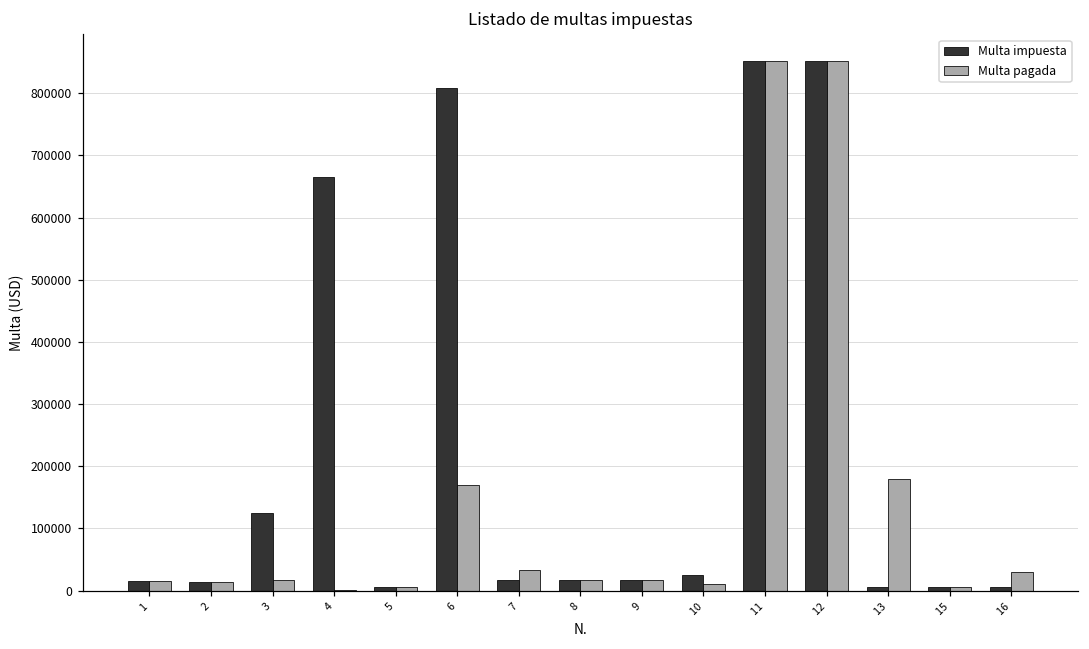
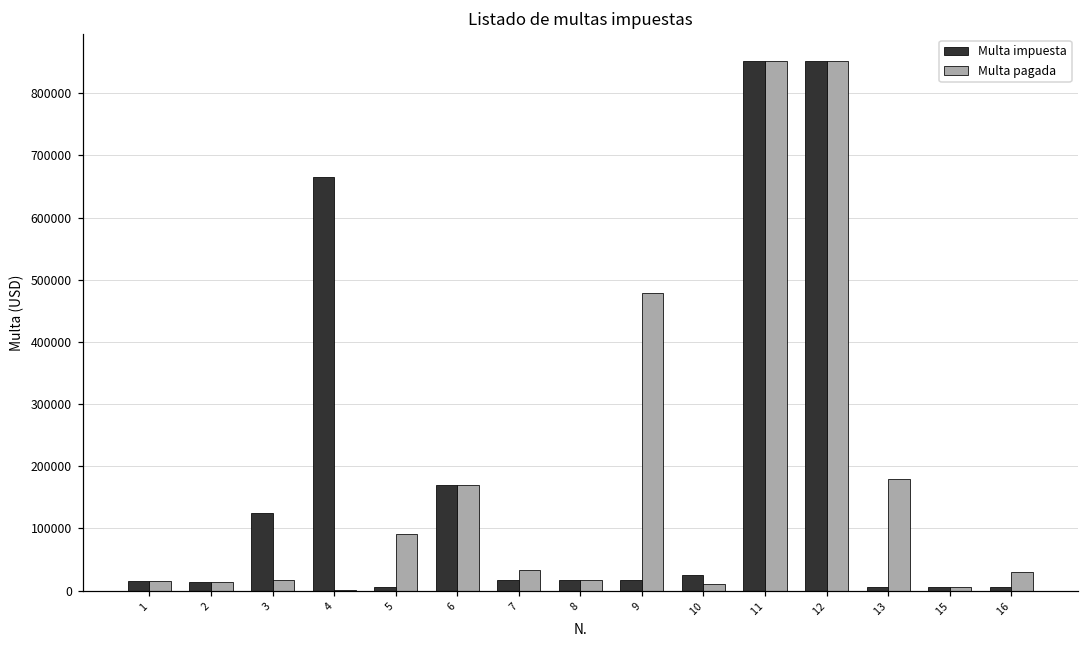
  {
    "Multa impuesta": {
      "1": 10000,
      "2": 10000,
      "3": 130000,
      "4": 670000,
      "5": 0,
-     "6": 810000,
+     "6": 170000,
      "7": 20000,
      "8": 20000,
      "9": 20000,
      "10": 30000,
      "11": 850000,
      "12": 850000,
      "13": 10000,
      "15": 10000,
      "16": 10000
    },
    "Multa pagada": {
      "1": 10000,
      "2": 10000,
      "3": 20000,
-     "5": 0,
+     "5": 90000,
      "6": 170000,
      "7": 30000,
      "8": 20000,
-     "9": 20000,
+     "9": 480000,
      "10": 10000,
      "11": 850000,
      "12": 850000,
      "13": 180000,
      "15": 10000,
      "16": 30000
    }
  }
